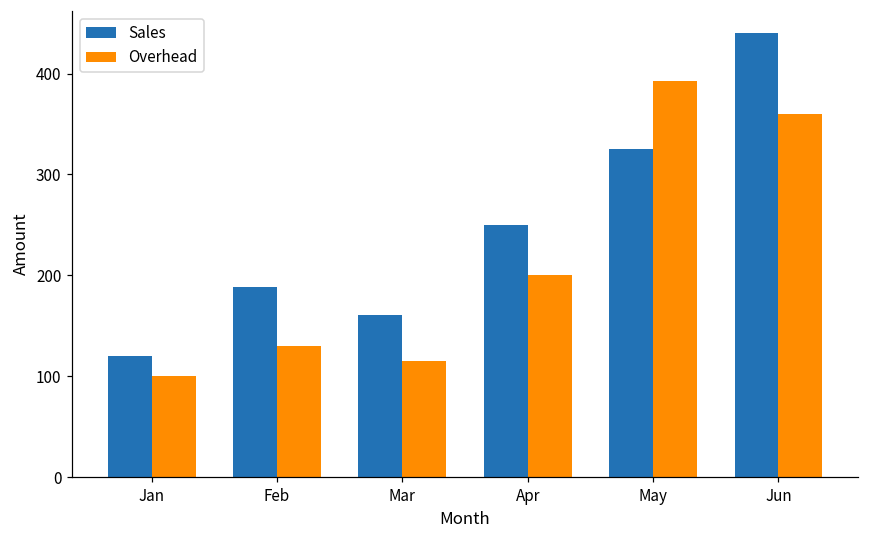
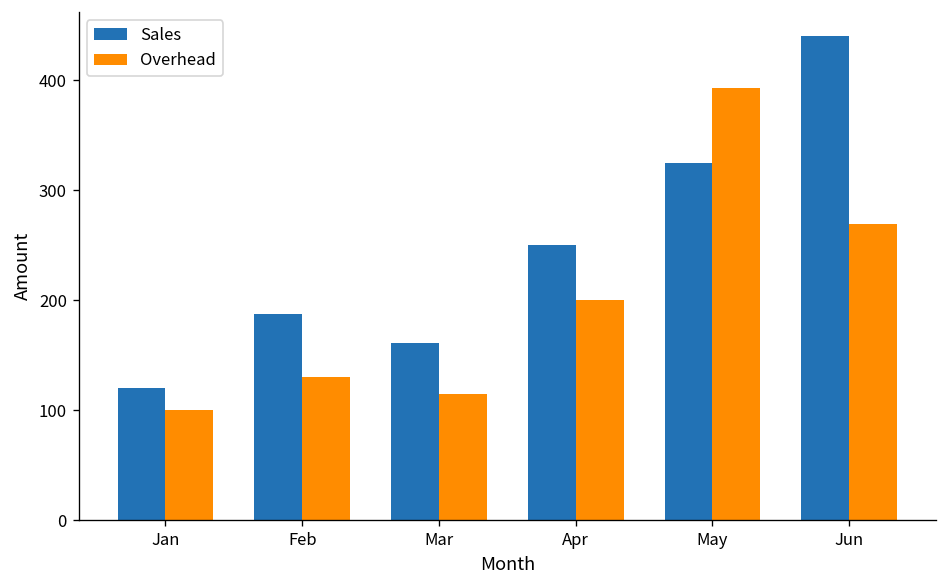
  {
    "Sales": {
      "Jan": 120,
      "Feb": 190,
      "Mar": 160,
      "Apr": 250,
      "May": 330,
      "Jun": 440
    },
    "Overhead": {
      "Jan": 100,
      "Feb": 130,
      "Mar": 120,
      "Apr": 200,
      "May": 390,
-     "Jun": 360
+     "Jun": 270
    }
  }
